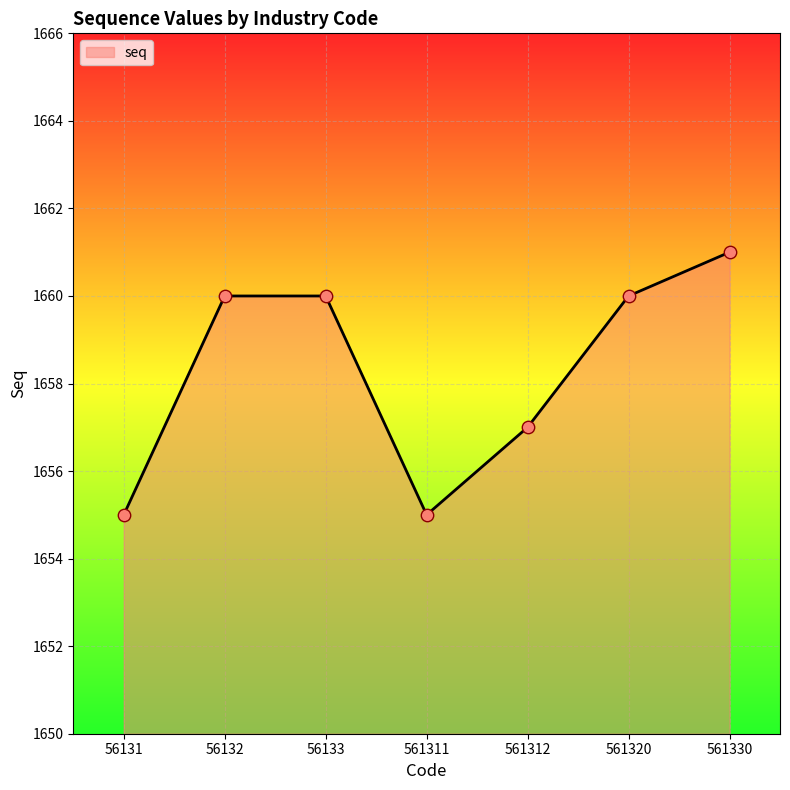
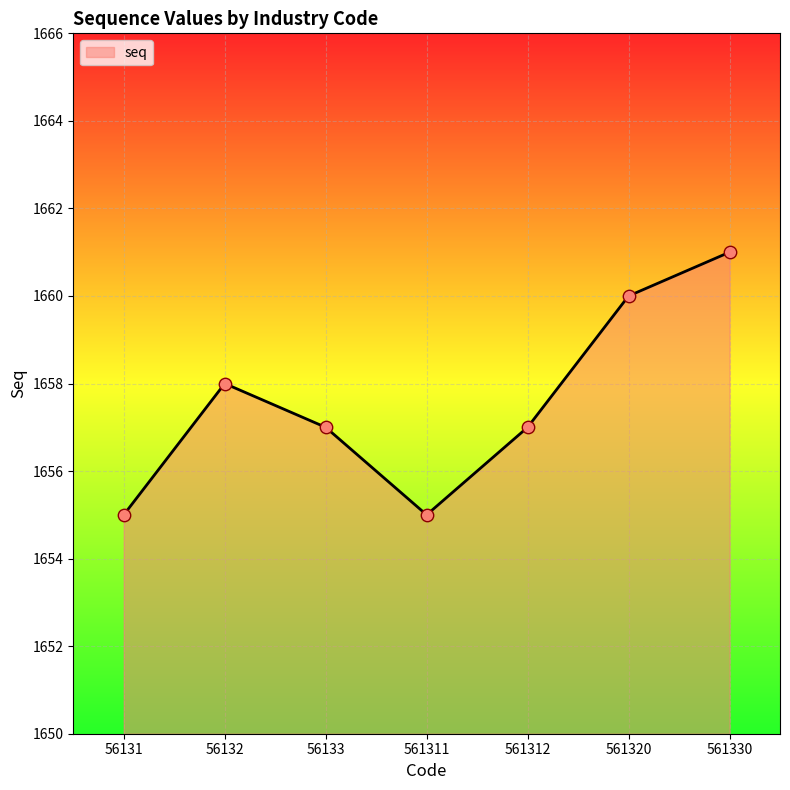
  {
    "56131": 1655,
-   "56132": 1660,
-   "56133": 1660,
+   "56132": 1658,
+   "56133": 1657,
    "561311": 1655,
    "561312": 1657,
    "561320": 1660,
    "561330": 1661
  }
